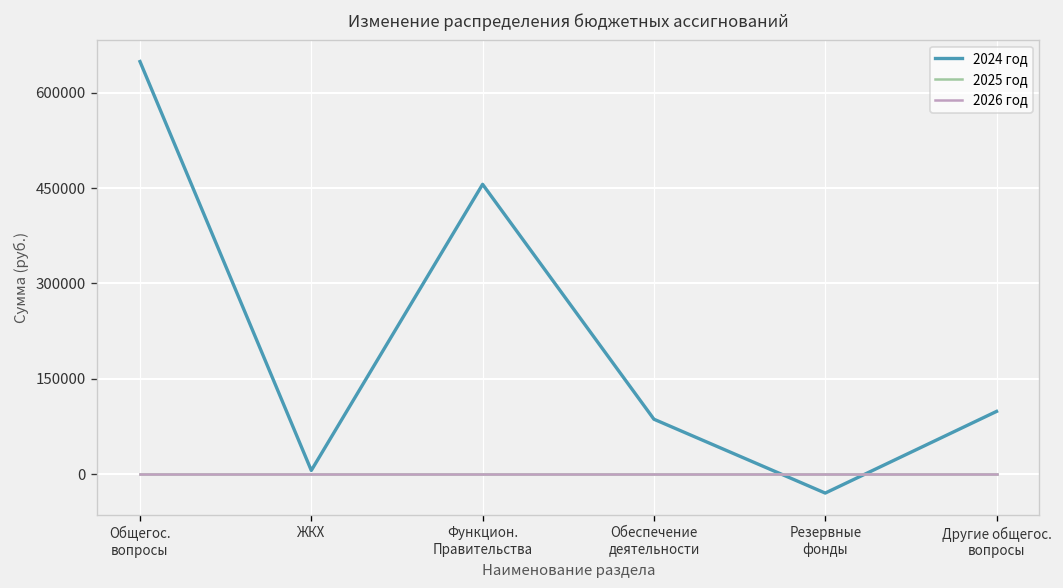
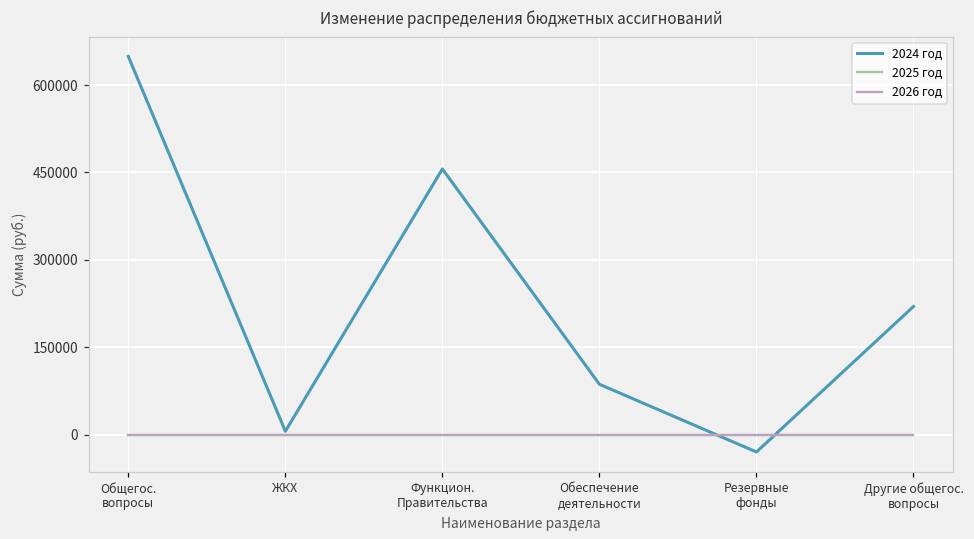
  {
    "2024 год": {
      "Общегос. вопросы": 650000,
      "ЖКХ": 10000,
      "Функцион. Правительства": 460000,
      "Обеспечение деятельности": 90000,
      "Резервные фонды": -30000,
-     "Другие общегос. вопросы": 100000
+     "Другие общегос. вопросы": 220000
    },
    "2026 год": {
      "Общегос. вопросы": 0,
      "ЖКХ": 0,
      "Функцион. Правительства": 0,
      "Обеспечение деятельности": 0,
      "Резервные фонды": 0,
      "Другие общегос. вопросы": 0
    }
  }
